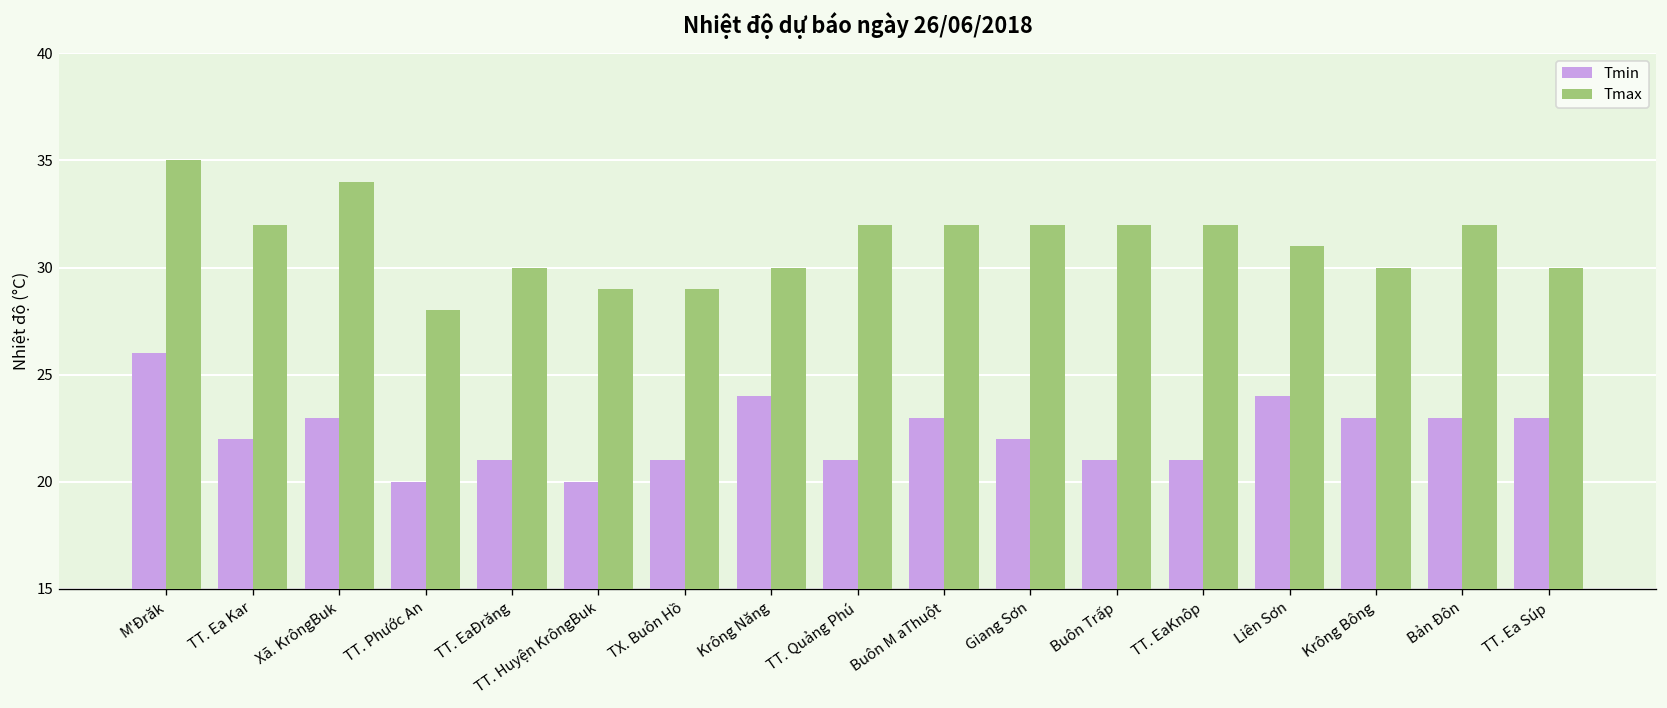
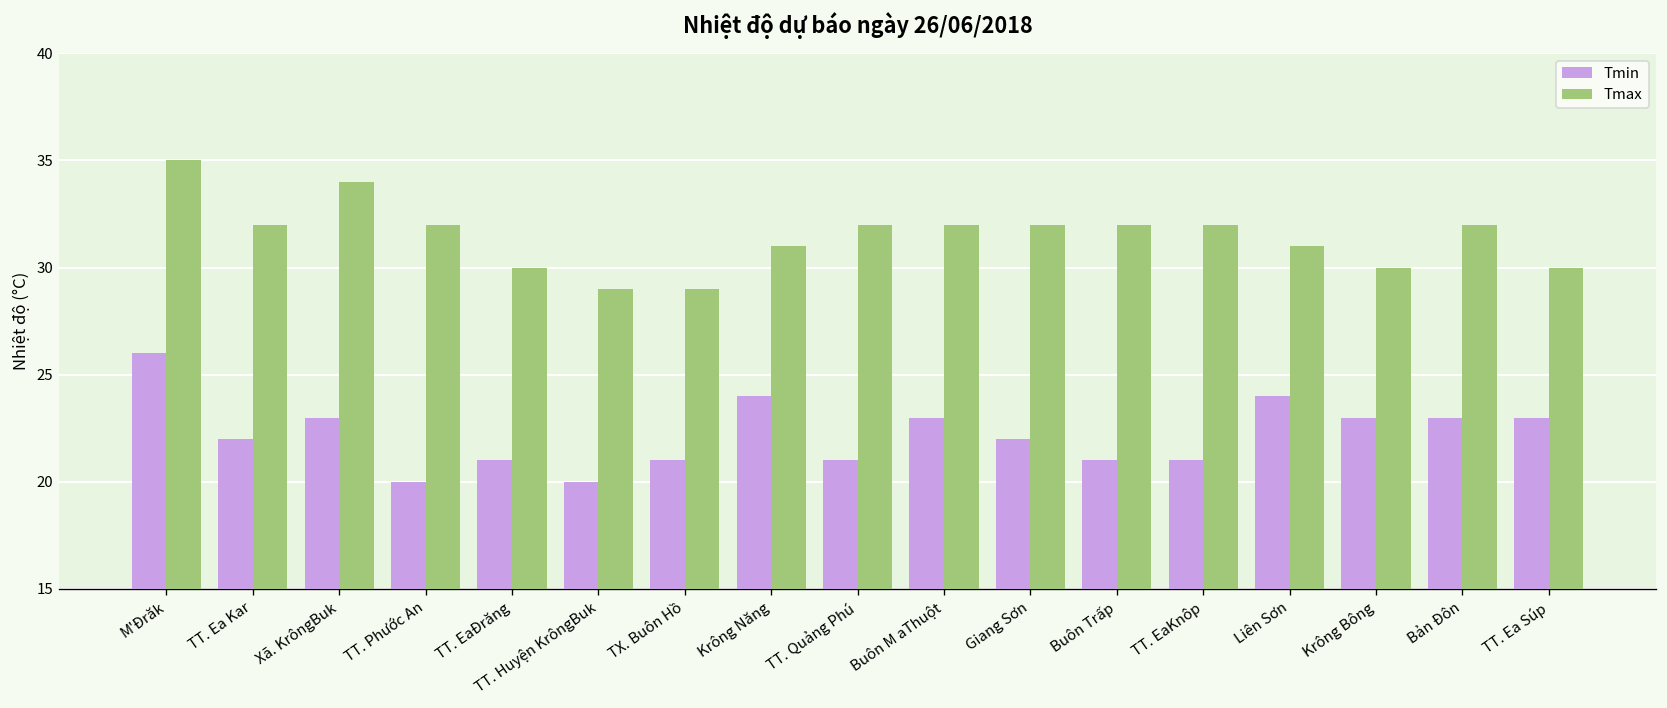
  {
    "Tmin": {
      "M'Đrăk": 26,
      "TT. Ea Kar": 22,
      "Xã. KrôngBuk": 23,
      "TT. Phước An": 20,
      "TT. EaĐrăng": 21,
      "TT. Huyện KrôngBuk": 20,
      "TX. Buôn Hồ": 21,
      "Krông Năng": 24,
      "TT. Quảng Phú": 21,
      "Buôn M aThuột": 23,
      "Giang Sơn": 22,
      "Buôn Trấp": 21,
      "TT. EaKnôp": 21,
      "Liên Sơn": 24,
      "Krông Bông": 23,
      "Bản Đôn": 23,
      "TT. Ea Súp": 23
    },
    "Tmax": {
      "M'Đrăk": 35,
      "TT. Ea Kar": 32,
      "Xã. KrôngBuk": 34,
-     "TT. Phước An": 28,
+     "TT. Phước An": 32,
      "TT. EaĐrăng": 30,
      "TT. Huyện KrôngBuk": 29,
      "TX. Buôn Hồ": 29,
-     "Krông Năng": 30,
+     "Krông Năng": 31,
      "TT. Quảng Phú": 32,
      "Buôn M aThuột": 32,
      "Giang Sơn": 32,
      "Buôn Trấp": 32,
      "TT. EaKnôp": 32,
      "Liên Sơn": 31,
      "Krông Bông": 30,
      "Bản Đôn": 32,
      "TT. Ea Súp": 30
    }
  }
